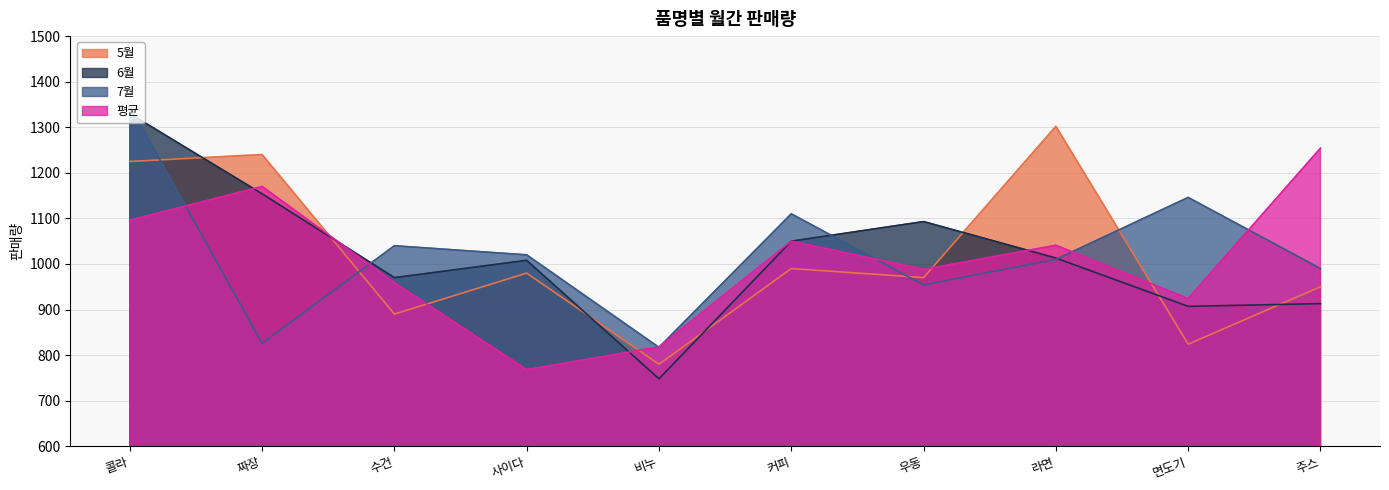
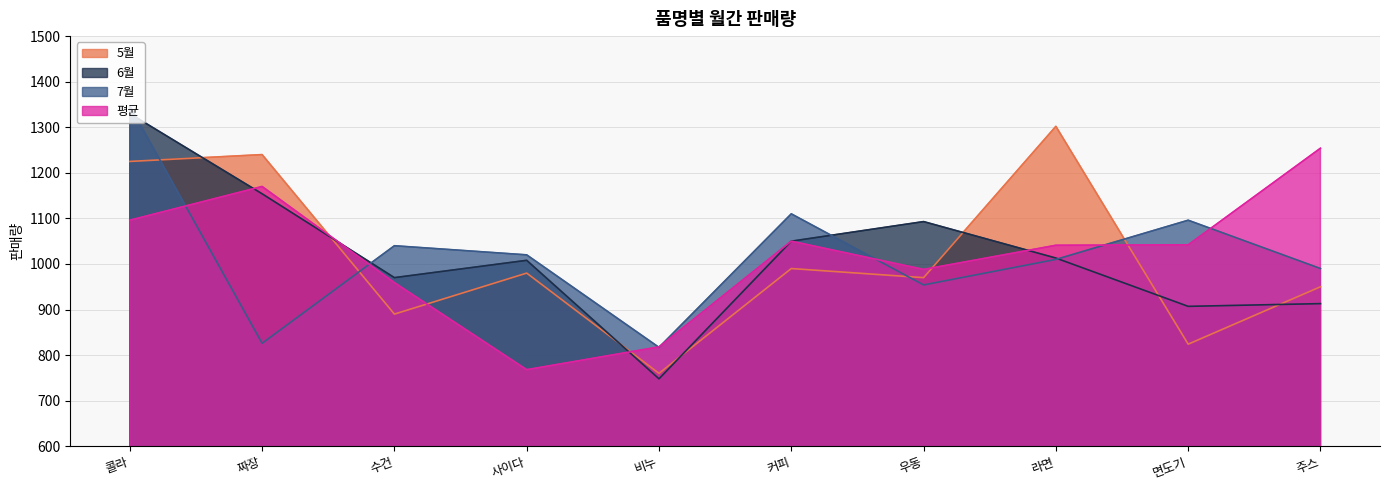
  {
    "5월": {
      "콜라": 1230,
      "짜장": 1240,
      "수건": 890,
      "사이다": 980,
-     "비누": 780,
+     "비누": 760,
      "커피": 990,
      "우동": 970,
      "라면": 1300,
      "면도기": 820,
      "주스": 950
    },
    "6월": {
      "짜장": 1150,
      "수건": 970,
      "사이다": 1010,
      "비누": 750,
      "우동": 1090,
      "면도기": 910,
      "주스": 910
    },
    "7월": {
      "짜장": 830,
      "수건": 1040,
      "사이다": 1020,
      "커피": 1110,
      "우동": 950,
-     "면도기": 1150,
+     "면도기": 1100,
      "주스": 990
    },
    "평균": {
      "콜라": 1100,
      "짜장": 1170,
      "수건": 960,
      "사이다": 770,
      "우동": 990,
      "라면": 1040,
-     "면도기": 920,
+     "면도기": 1040,
      "주스": 1250
    }
  }
